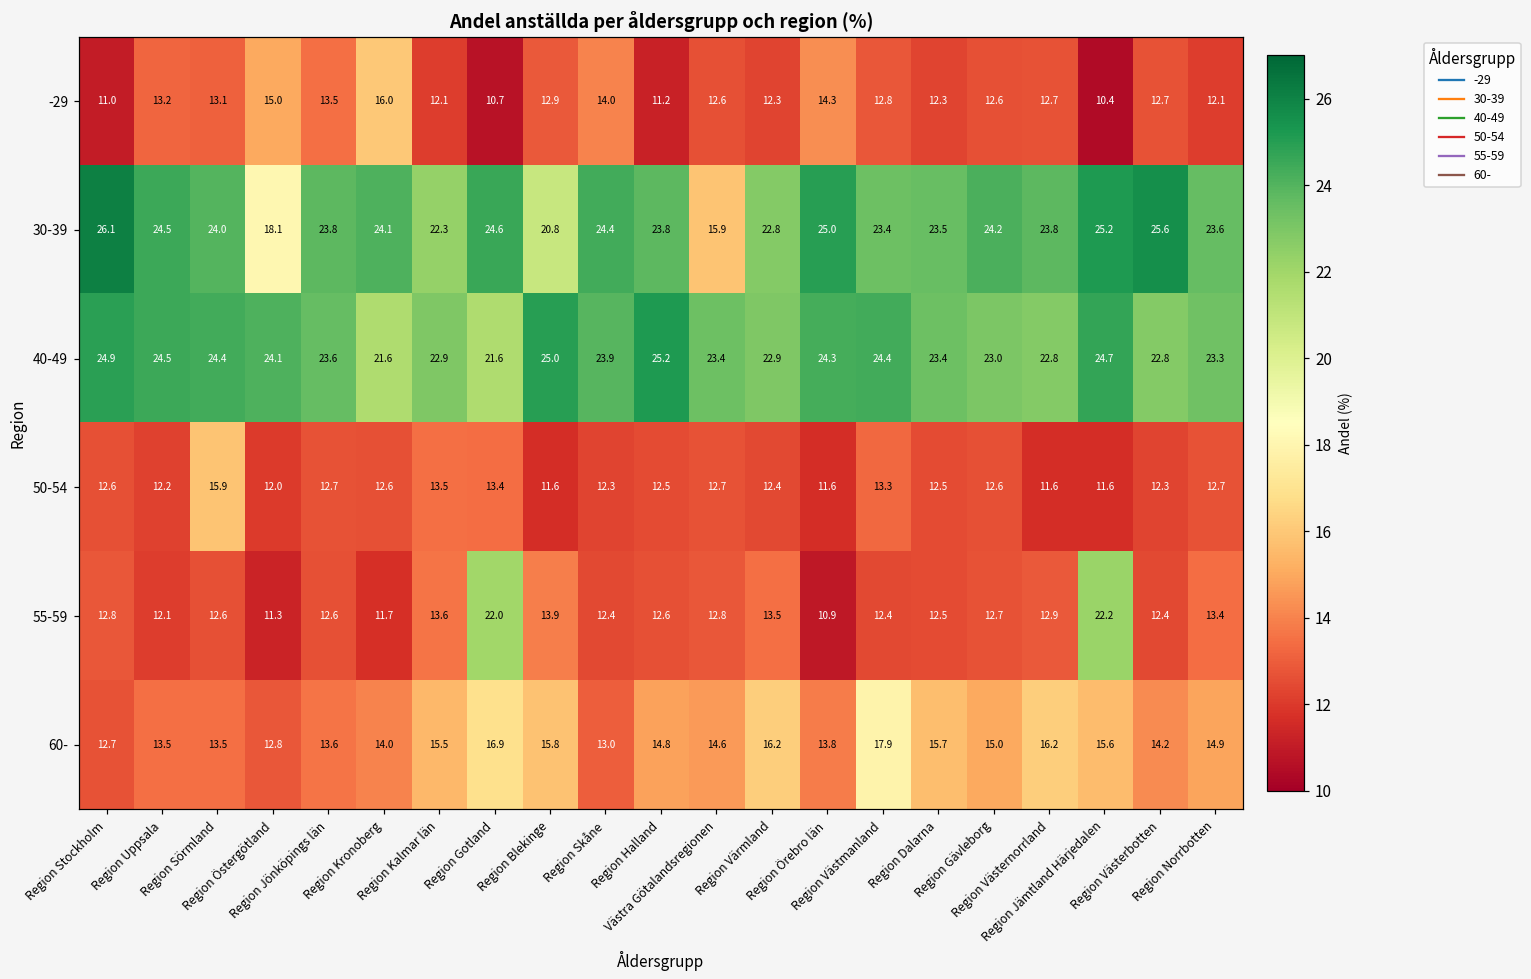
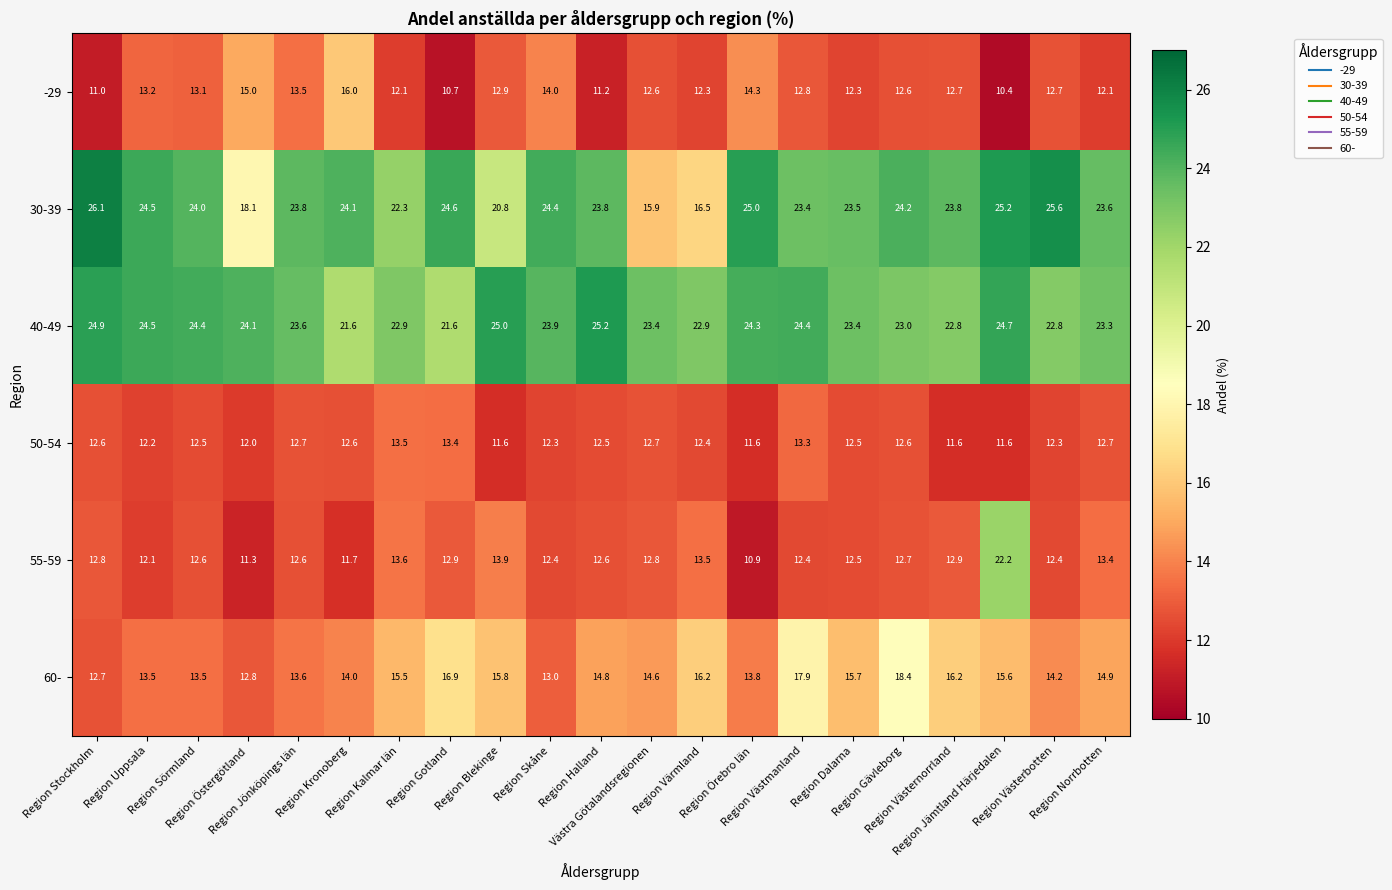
  {
    "-29": {
      "Region Stockholm": 11.0,
      "Region Uppsala": 13.2,
      "Region Sörmland": 13.1,
      "Region Östergötland": 15.0,
      "Region Jönköpings län": 13.5,
      "Region Kronoberg": 16.0,
      "Region Kalmar län": 12.1,
      "Region Gotland": 10.7,
      "Region Blekinge": 12.9,
      "Region Skåne": 14.0,
      "Region Halland": 11.2,
      "Västra Götalandsregionen": 12.6,
      "Region Värmland": 12.3,
      "Region Örebro län": 14.3,
      "Region Västmanland": 12.8,
      "Region Dalarna": 12.3,
      "Region Gävleborg": 12.6,
      "Region Västernorrland": 12.7,
      "Region Jämtland Härjedalen": 10.4,
      "Region Västerbotten": 12.7,
      "Region Norrbotten": 12.1
    },
    "30-39": {
      "Region Stockholm": 26.1,
      "Region Uppsala": 24.5,
      "Region Sörmland": 24.0,
      "Region Östergötland": 18.1,
      "Region Jönköpings län": 23.8,
      "Region Kronoberg": 24.1,
      "Region Kalmar län": 22.3,
      "Region Gotland": 24.6,
      "Region Blekinge": 20.8,
      "Region Skåne": 24.4,
      "Region Halland": 23.8,
      "Västra Götalandsregionen": 15.9,
-     "Region Värmland": 22.8,
+     "Region Värmland": 16.5,
      "Region Örebro län": 25.0,
      "Region Västmanland": 23.4,
      "Region Dalarna": 23.5,
      "Region Gävleborg": 24.2,
      "Region Västernorrland": 23.8,
      "Region Jämtland Härjedalen": 25.2,
      "Region Västerbotten": 25.6,
      "Region Norrbotten": 23.6
    },
    "40-49": {
      "Region Stockholm": 24.9,
      "Region Uppsala": 24.5,
      "Region Sörmland": 24.4,
      "Region Östergötland": 24.1,
      "Region Jönköpings län": 23.6,
      "Region Kronoberg": 21.6,
      "Region Kalmar län": 22.9,
      "Region Gotland": 21.6,
      "Region Blekinge": 25.0,
      "Region Skåne": 23.9,
      "Region Halland": 25.2,
      "Västra Götalandsregionen": 23.4,
      "Region Värmland": 22.9,
      "Region Örebro län": 24.3,
      "Region Västmanland": 24.4,
      "Region Dalarna": 23.4,
      "Region Gävleborg": 23.0,
      "Region Västernorrland": 22.8,
      "Region Jämtland Härjedalen": 24.7,
      "Region Västerbotten": 22.8,
      "Region Norrbotten": 23.3
    },
    "50-54": {
      "Region Stockholm": 12.6,
      "Region Uppsala": 12.2,
-     "Region Sörmland": 15.9,
+     "Region Sörmland": 12.5,
      "Region Östergötland": 12.0,
      "Region Jönköpings län": 12.7,
      "Region Kronoberg": 12.6,
      "Region Kalmar län": 13.5,
      "Region Gotland": 13.4,
      "Region Blekinge": 11.6,
      "Region Skåne": 12.3,
      "Region Halland": 12.5,
      "Västra Götalandsregionen": 12.7,
      "Region Värmland": 12.4,
      "Region Örebro län": 11.6,
      "Region Västmanland": 13.3,
      "Region Dalarna": 12.5,
      "Region Gävleborg": 12.6,
      "Region Västernorrland": 11.6,
      "Region Jämtland Härjedalen": 11.6,
      "Region Västerbotten": 12.3,
      "Region Norrbotten": 12.7
    },
    "55-59": {
      "Region Stockholm": 12.8,
      "Region Uppsala": 12.1,
      "Region Sörmland": 12.6,
      "Region Östergötland": 11.3,
      "Region Jönköpings län": 12.6,
      "Region Kronoberg": 11.7,
      "Region Kalmar län": 13.6,
-     "Region Gotland": 22.0,
+     "Region Gotland": 12.9,
      "Region Blekinge": 13.9,
      "Region Skåne": 12.4,
      "Region Halland": 12.6,
      "Västra Götalandsregionen": 12.8,
      "Region Värmland": 13.5,
      "Region Örebro län": 10.9,
      "Region Västmanland": 12.4,
      "Region Dalarna": 12.5,
      "Region Gävleborg": 12.7,
      "Region Västernorrland": 12.9,
      "Region Jämtland Härjedalen": 22.2,
      "Region Västerbotten": 12.4,
      "Region Norrbotten": 13.4
    },
    "60-": {
      "Region Stockholm": 12.7,
      "Region Uppsala": 13.5,
      "Region Sörmland": 13.5,
      "Region Östergötland": 12.8,
      "Region Jönköpings län": 13.6,
      "Region Kronoberg": 14.0,
      "Region Kalmar län": 15.5,
      "Region Gotland": 16.9,
      "Region Blekinge": 15.8,
      "Region Skåne": 13.0,
      "Region Halland": 14.8,
      "Västra Götalandsregionen": 14.6,
      "Region Värmland": 16.2,
      "Region Örebro län": 13.8,
      "Region Västmanland": 17.9,
      "Region Dalarna": 15.7,
-     "Region Gävleborg": 15.0,
+     "Region Gävleborg": 18.4,
      "Region Västernorrland": 16.2,
      "Region Jämtland Härjedalen": 15.6,
      "Region Västerbotten": 14.2,
      "Region Norrbotten": 14.9
    }
  }
